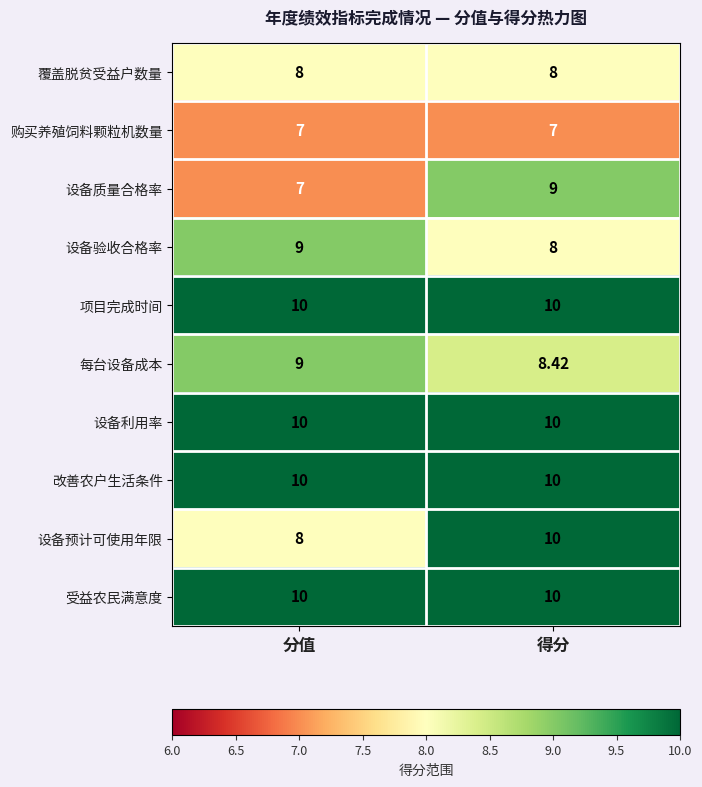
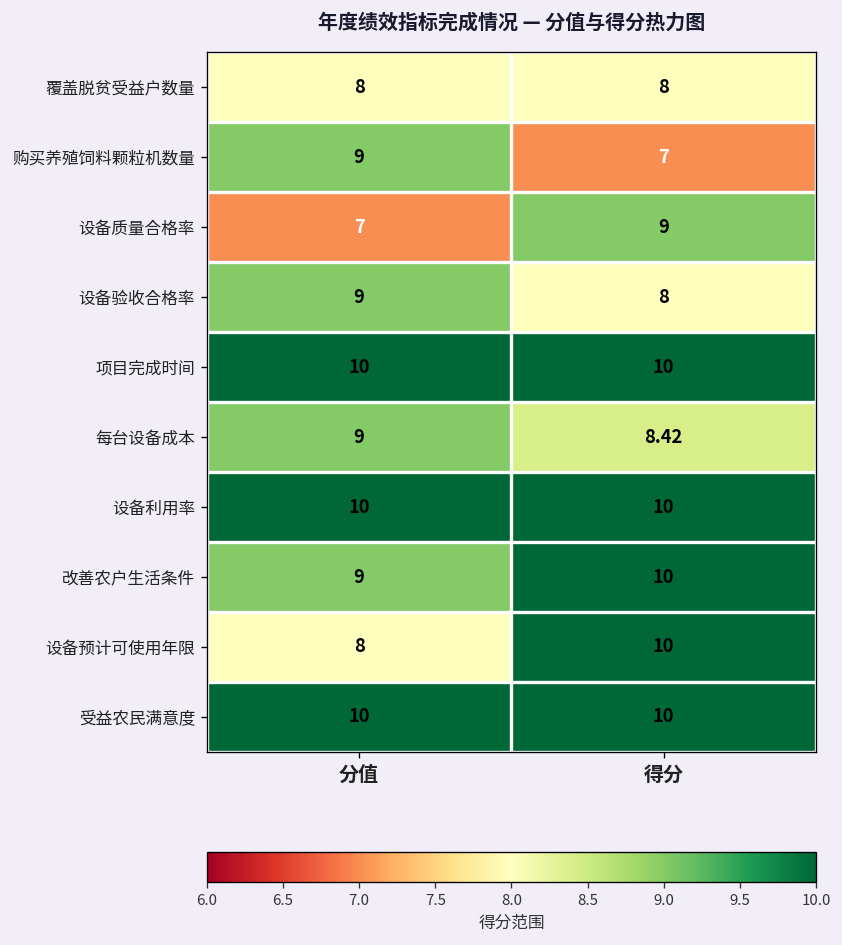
  {
    "覆盖脱贫受益户数量": {
      "分值": 8,
      "得分": 8
    },
    "购买养殖饲料颗粒机数量": {
-     "分值": 7,
+     "分值": 9,
      "得分": 7
    },
    "设备质量合格率": {
      "分值": 7,
      "得分": 9
    },
    "设备验收合格率": {
      "分值": 9,
      "得分": 8
    },
    "项目完成时间": {
      "分值": 10,
      "得分": 10
    },
    "每台设备成本": {
      "分值": 9,
      "得分": 8.42
    },
    "设备利用率": {
      "分值": 10,
      "得分": 10
    },
    "改善农户生活条件": {
-     "分值": 10,
+     "分值": 9,
      "得分": 10
    },
    "设备预计可使用年限": {
      "分值": 8,
      "得分": 10
    },
    "受益农民满意度": {
      "分值": 10,
      "得分": 10
    }
  }
